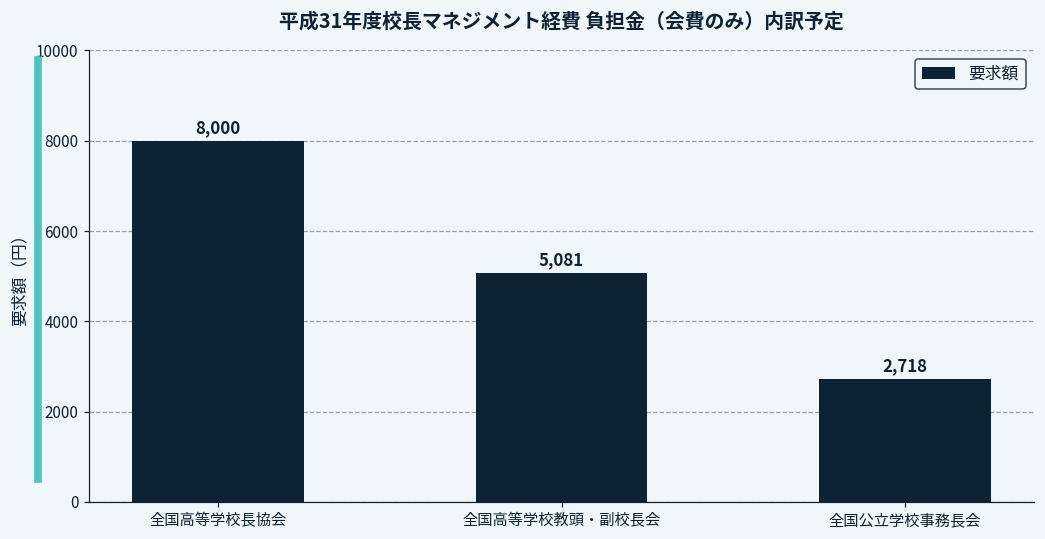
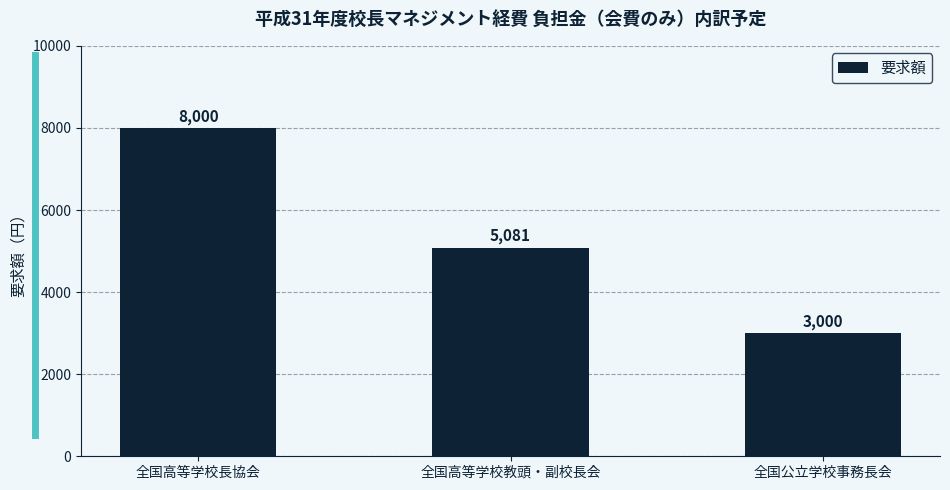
  {
    "全国高等学校長協会": "8,000",
    "全国高等学校教頭・副校長会": "5,081",
-   "全国公立学校事務長会": "2,718"
+   "全国公立学校事務長会": "3,000"
  }
